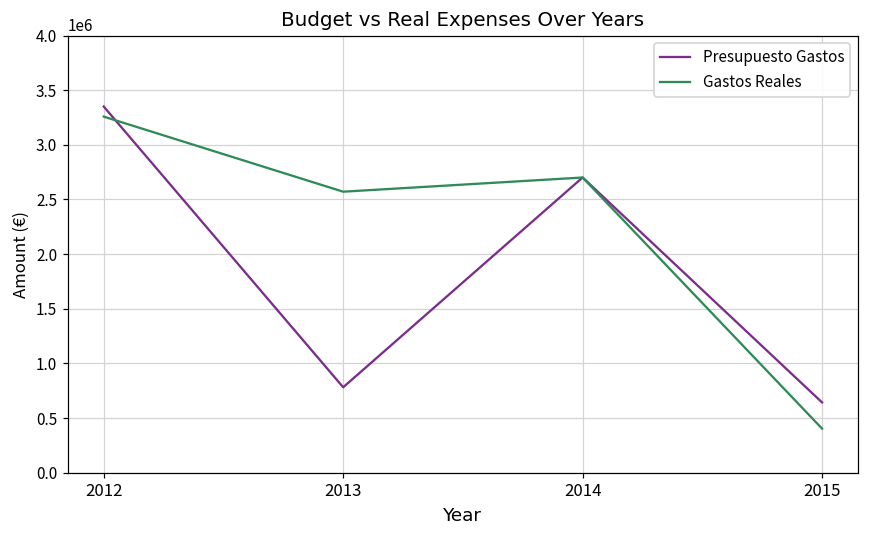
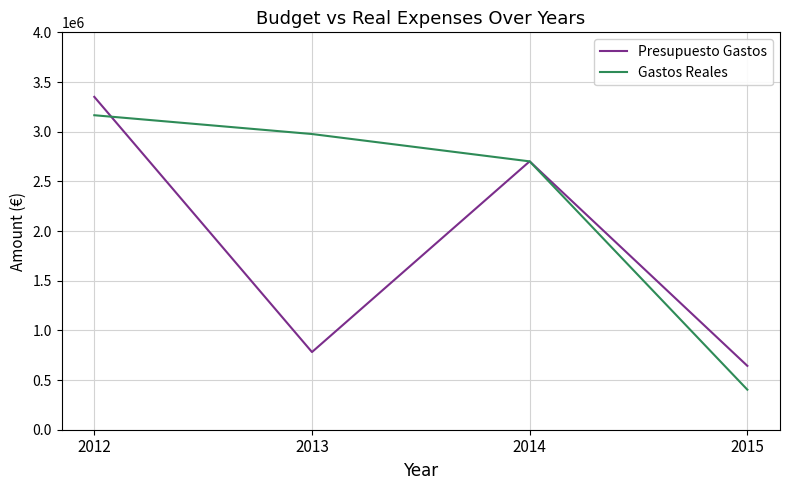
  {
    "Presupuesto Gastos": {
      "2012": 3400000,
      "2013": 800000,
      "2015": 600000
    },
    "Gastos Reales": {
-     "2012": 3300000,
-     "2013": 2600000,
+     "2012": 3200000,
+     "2013": 3000000,
      "2015": 400000
    }
  }
